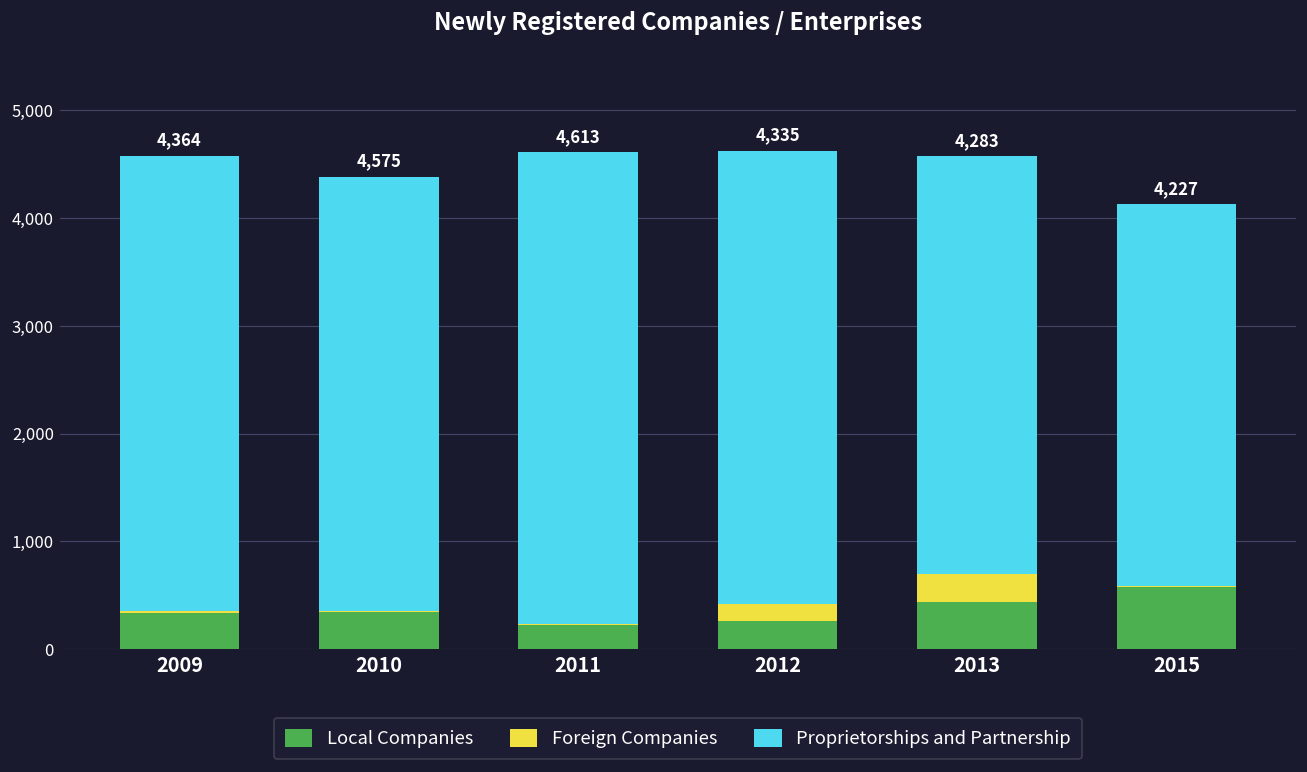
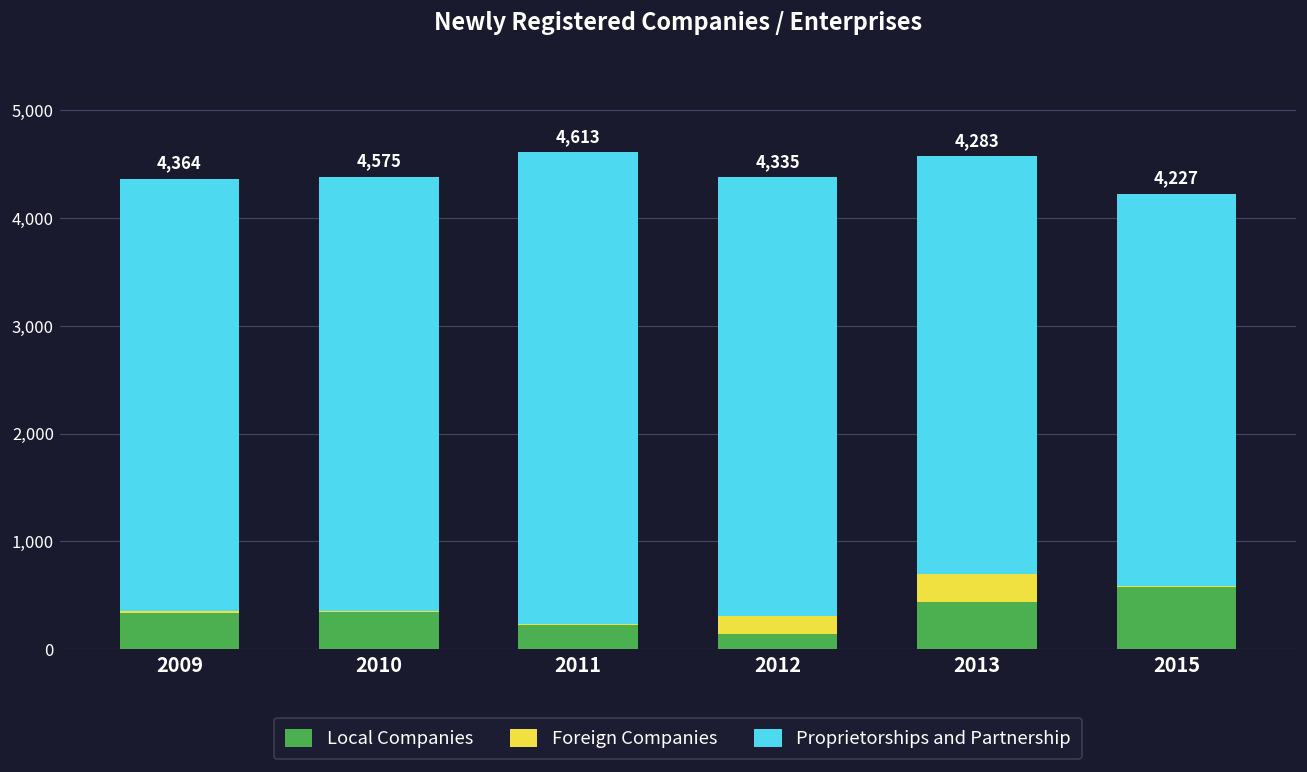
  {
    "Local Companies": {
      "2009": "300",
      "2010": "300",
      "2011": "200",
-     "2012": "300",
+     "2012": "100",
      "2013": "400",
      "2015": "600"
    },
    "Foreign Companies": {
      "2012": "200",
      "2013": "300"
    },
    "Proprietorships and Partnership": {
-     "2009": "4,200",
-     "2012": "4,200",
-     "2015": "3,500"
+     "2009": "4,000",
+     "2012": "4,100",
+     "2015": "3,600"
    }
  }
